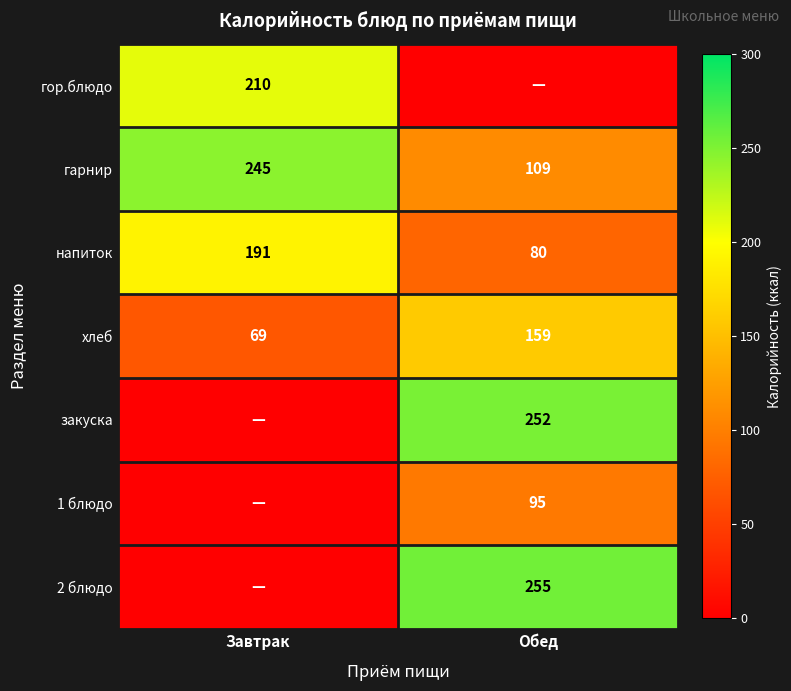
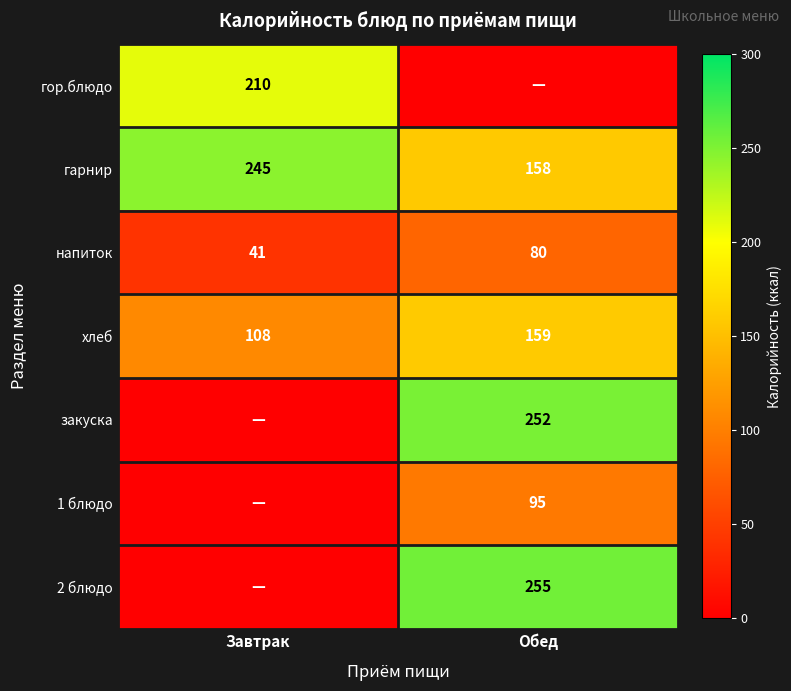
  {
    "гор.блюдо": {
      "Завтрак": 210
    },
    "гарнир": {
      "Завтрак": 245,
-     "Обед": 109
+     "Обед": 158
    },
    "напиток": {
-     "Завтрак": 191,
+     "Завтрак": 41,
      "Обед": 80
    },
    "хлеб": {
-     "Завтрак": 69,
+     "Завтрак": 108,
      "Обед": 159
    },
    "закуска": {
      "Обед": 252
    },
    "1 блюдо": {
      "Обед": 95
    },
    "2 блюдо": {
      "Обед": 255
    }
  }
